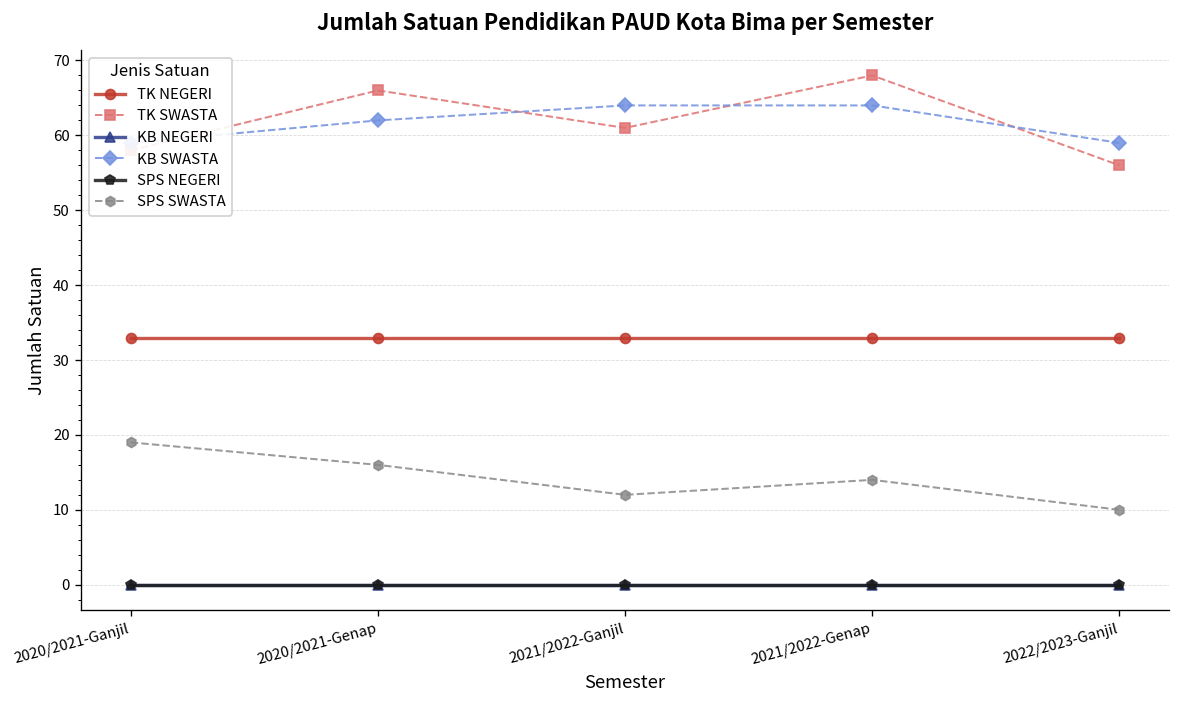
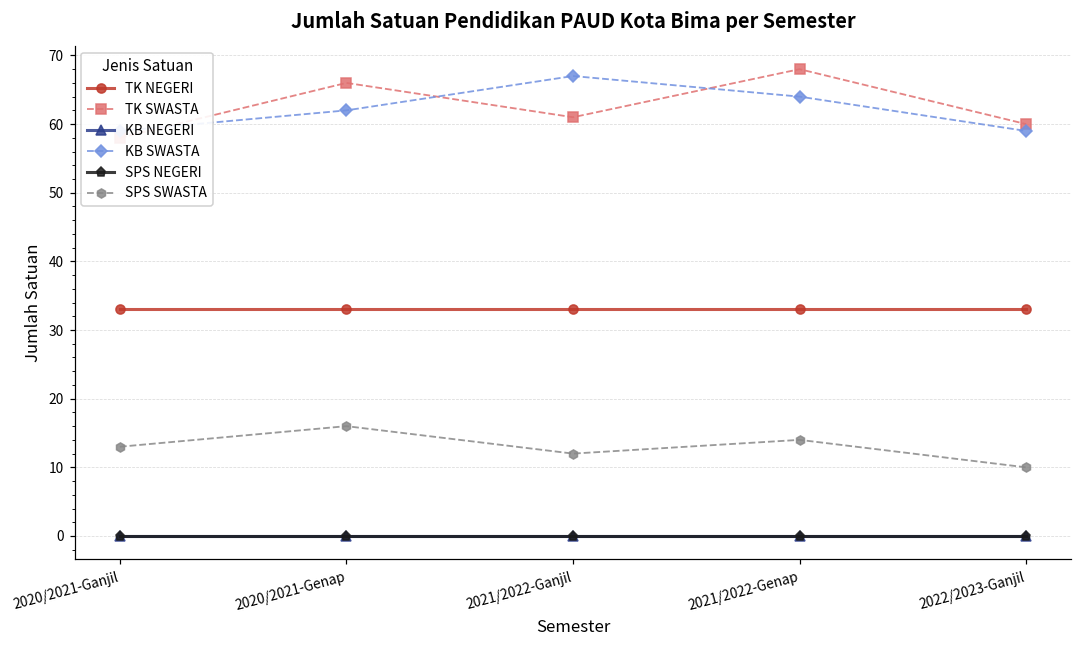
  {
    "TK NEGERI": {
      "2020/2021-Ganjil": 33,
      "2020/2021-Genap": 33,
      "2021/2022-Ganjil": 33,
      "2021/2022-Genap": 33,
      "2022/2023-Ganjil": 33
    },
    "TK SWASTA": {
      "2020/2021-Genap": 66,
      "2021/2022-Ganjil": 61,
      "2021/2022-Genap": 68,
-     "2022/2023-Ganjil": 56
+     "2022/2023-Ganjil": 60
    },
    "SPS NEGERI": {
      "2020/2021-Ganjil": 0,
      "2020/2021-Genap": 0,
      "2021/2022-Ganjil": 0,
      "2021/2022-Genap": 0,
      "2022/2023-Ganjil": 0
    },
    "KB SWASTA": {
      "2020/2021-Genap": 62,
-     "2021/2022-Ganjil": 64,
+     "2021/2022-Ganjil": 67,
      "2021/2022-Genap": 64,
      "2022/2023-Ganjil": 59
    },
    "SPS SWASTA": {
-     "2020/2021-Ganjil": 19,
+     "2020/2021-Ganjil": 13,
      "2020/2021-Genap": 16,
      "2021/2022-Ganjil": 12,
      "2021/2022-Genap": 14,
      "2022/2023-Ganjil": 10
    }
  }
